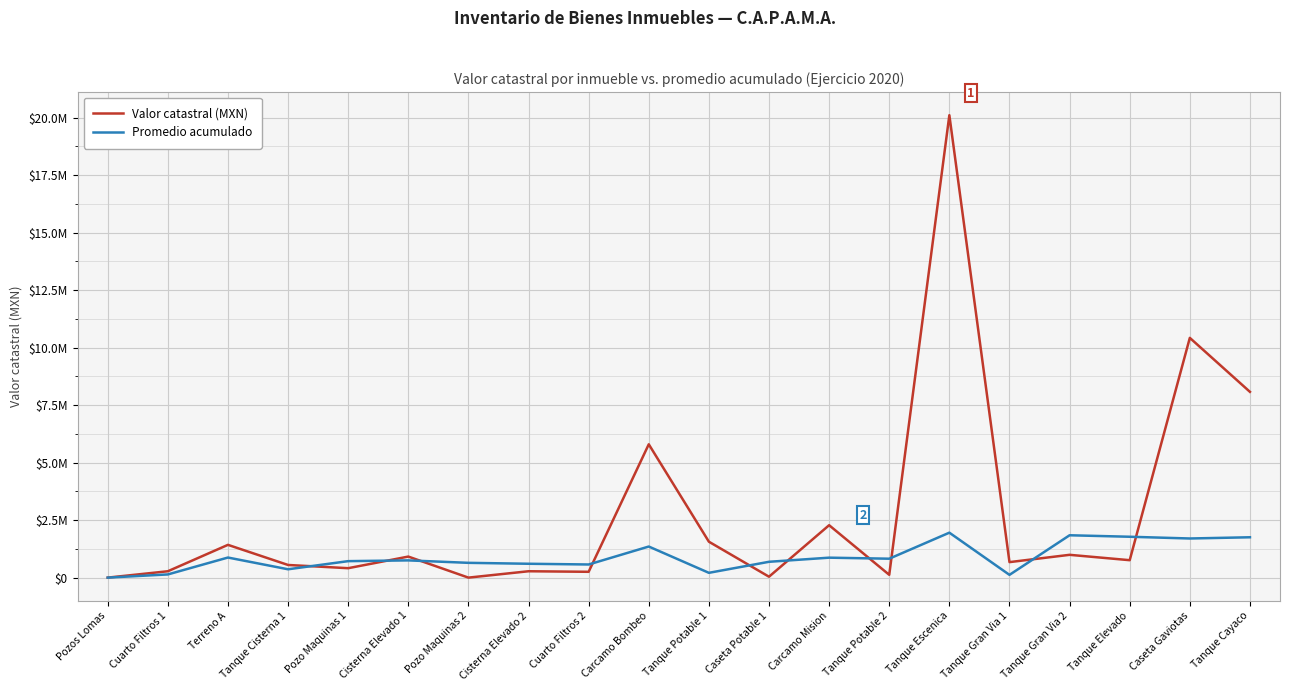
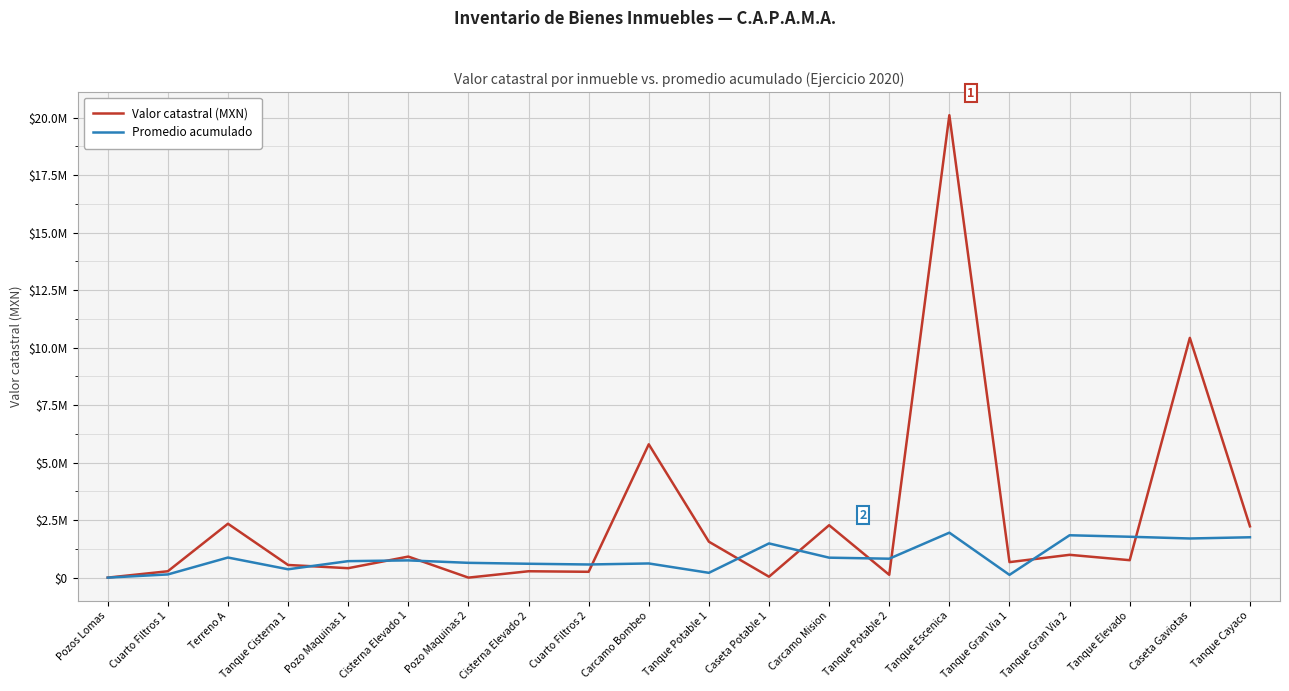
  {
    "Valor catastral (MXN)": {
      "Cuarto Filtros 1": "$300000",
-     "Terreno A": "$1400000",
+     "Terreno A": "$2300000",
      "Tanque Cisterna 1": "$600000",
      "Pozo Maquinas 1": "$400000",
      "Cisterna Elevado 1": "$900000",
      "Pozo Maquinas 2": "$0",
      "Cisterna Elevado 2": "$300000",
      "Cuarto Filtros 2": "$300000",
      "Carcamo Bombeo": "$5800000",
      "Tanque Potable 1": "$1600000",
      "Caseta Potable 1": "$0",
      "Carcamo Mision": "$2300000",
      "Tanque Potable 2": "$100000",
      "Tanque Gran Via 1": "$700000",
      "Tanque Gran Via 2": "$1000000",
      "Tanque Elevado": "$800000",
      "Caseta Gaviotas": "$10400000",
-     "Tanque Cayaco": "$8100000"
+     "Tanque Cayaco": "$2200000"
    },
    "Promedio acumulado": {
      "Cuarto Filtros 1": "$100000",
      "Terreno A": "$900000",
      "Tanque Cisterna 1": "$400000",
      "Pozo Maquinas 1": "$700000",
      "Cisterna Elevado 1": "$700000",
      "Pozo Maquinas 2": "$600000",
      "Cisterna Elevado 2": "$600000",
      "Cuarto Filtros 2": "$600000",
-     "Carcamo Bombeo": "$1400000",
+     "Carcamo Bombeo": "$600000",
      "Tanque Potable 1": "$200000",
-     "Caseta Potable 1": "$700000",
+     "Caseta Potable 1": "$1500000",
      "Carcamo Mision": "$900000",
      "Tanque Potable 2": "$800000",
      "Tanque Escenica": "$2000000",
      "Tanque Gran Via 1": "$100000",
      "Tanque Gran Via 2": "$1800000",
      "Tanque Elevado": "$1800000",
      "Caseta Gaviotas": "$1700000",
      "Tanque Cayaco": "$1800000"
    }
  }
